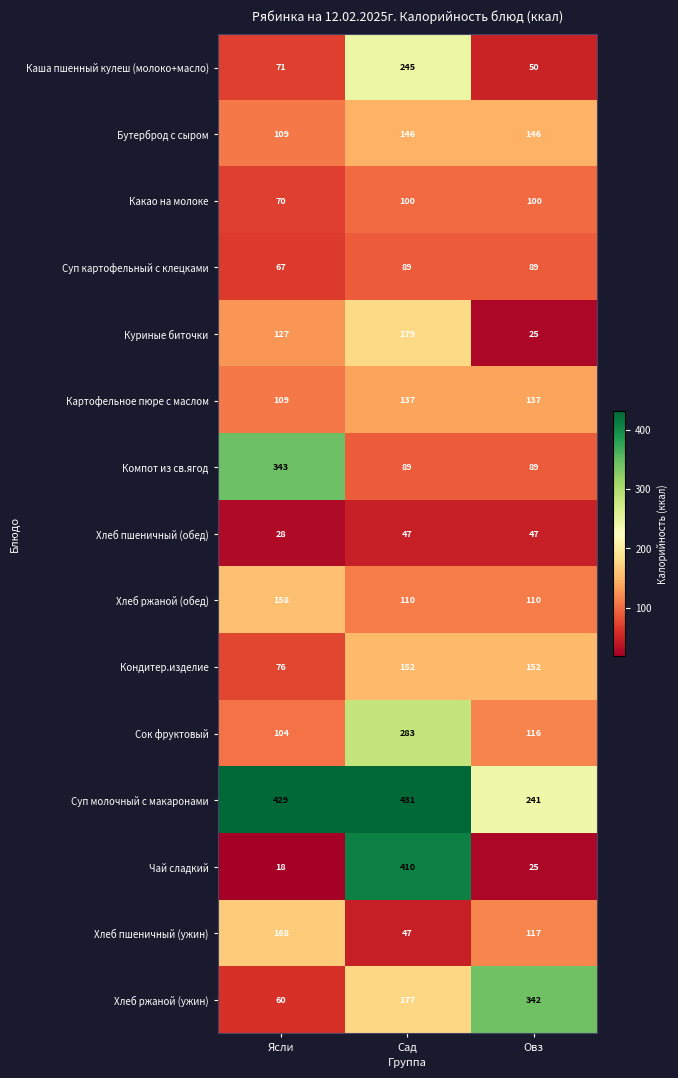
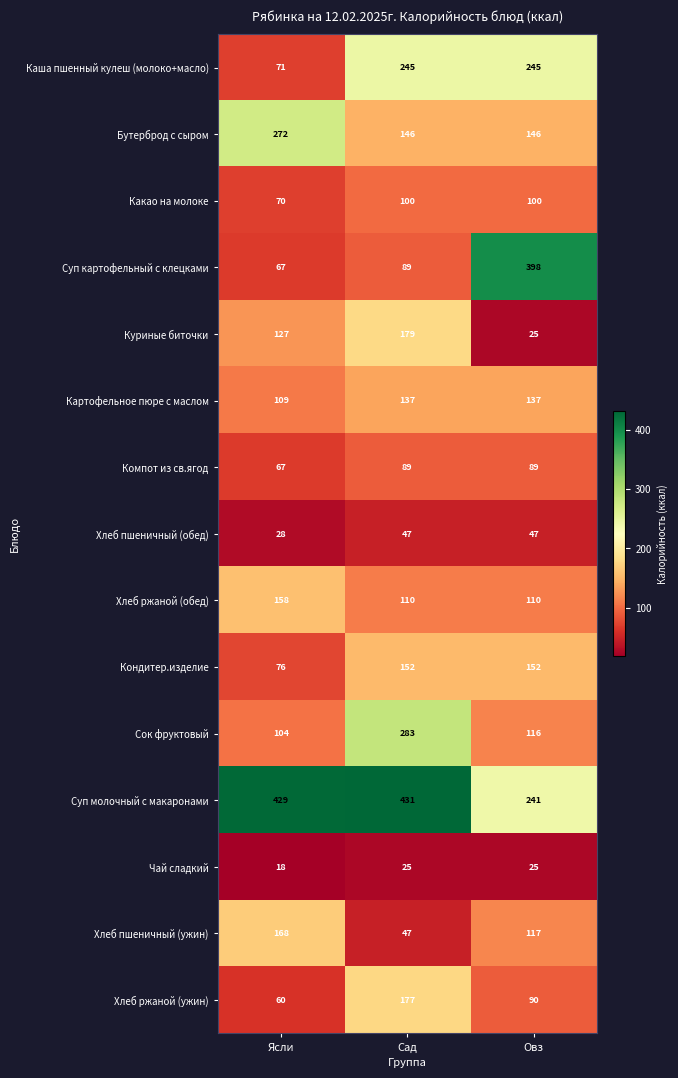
  {
    "Каша пшенный кулеш (молоко+масло)": {
      "Ясли": 71,
      "Сад": 245,
-     "Овз": 50
+     "Овз": 245
    },
    "Бутерброд с сыром": {
-     "Ясли": 109,
+     "Ясли": 272,
      "Сад": 146,
      "Овз": 146
    },
    "Какао на молоке": {
      "Ясли": 70,
      "Сад": 100,
      "Овз": 100
    },
    "Суп картофельный с клецками": {
      "Ясли": 67,
      "Сад": 89,
-     "Овз": 89
+     "Овз": 398
    },
    "Куриные биточки": {
      "Ясли": 127,
      "Сад": 179,
      "Овз": 25
    },
    "Картофельное пюре с маслом": {
      "Ясли": 109,
      "Сад": 137,
      "Овз": 137
    },
    "Компот из св.ягод": {
-     "Ясли": 343,
+     "Ясли": 67,
      "Сад": 89,
      "Овз": 89
    },
    "Хлеб пшеничный (обед)": {
      "Ясли": 28,
      "Сад": 47,
      "Овз": 47
    },
    "Хлеб ржаной (обед)": {
      "Ясли": 158,
      "Сад": 110,
      "Овз": 110
    },
    "Кондитер.изделие": {
      "Ясли": 76,
      "Сад": 152,
      "Овз": 152
    },
    "Сок фруктовый": {
      "Ясли": 104,
      "Сад": 283,
      "Овз": 116
    },
    "Суп молочный с макаронами": {
      "Ясли": 429,
      "Сад": 431,
      "Овз": 241
    },
    "Чай сладкий": {
      "Ясли": 18,
-     "Сад": 410,
+     "Сад": 25,
      "Овз": 25
    },
    "Хлеб пшеничный (ужин)": {
      "Ясли": 168,
      "Сад": 47,
      "Овз": 117
    },
    "Хлеб ржаной (ужин)": {
      "Ясли": 60,
      "Сад": 177,
-     "Овз": 342
+     "Овз": 90
    }
  }
